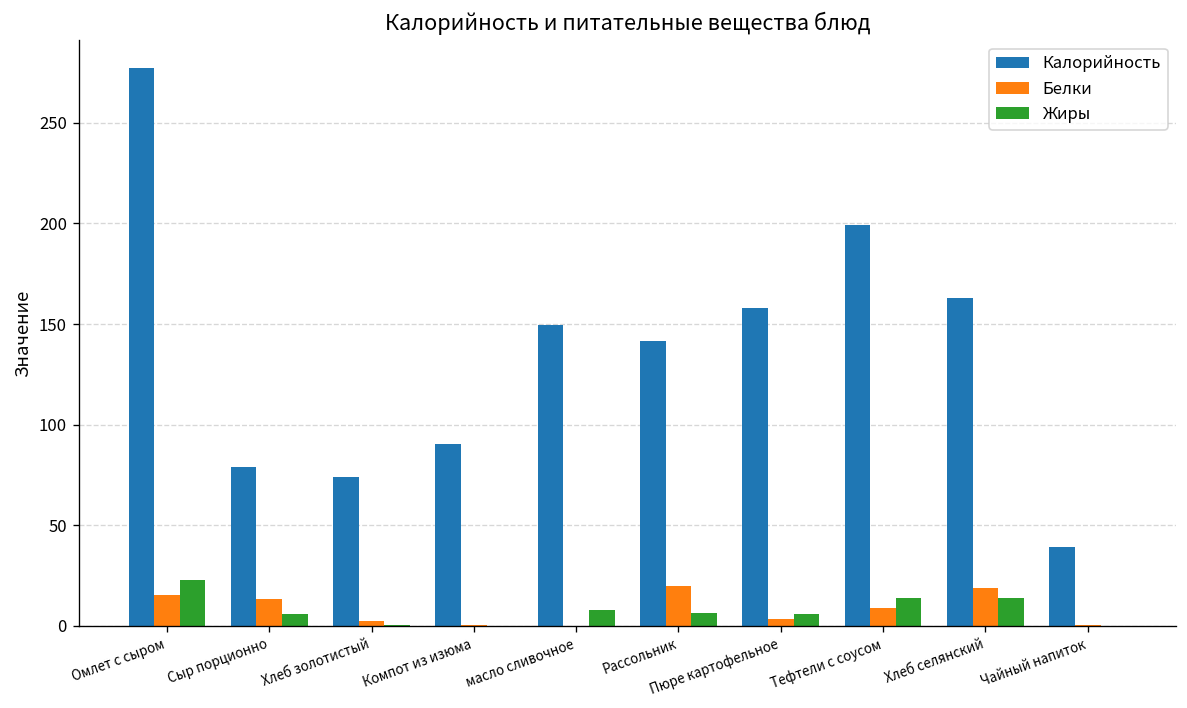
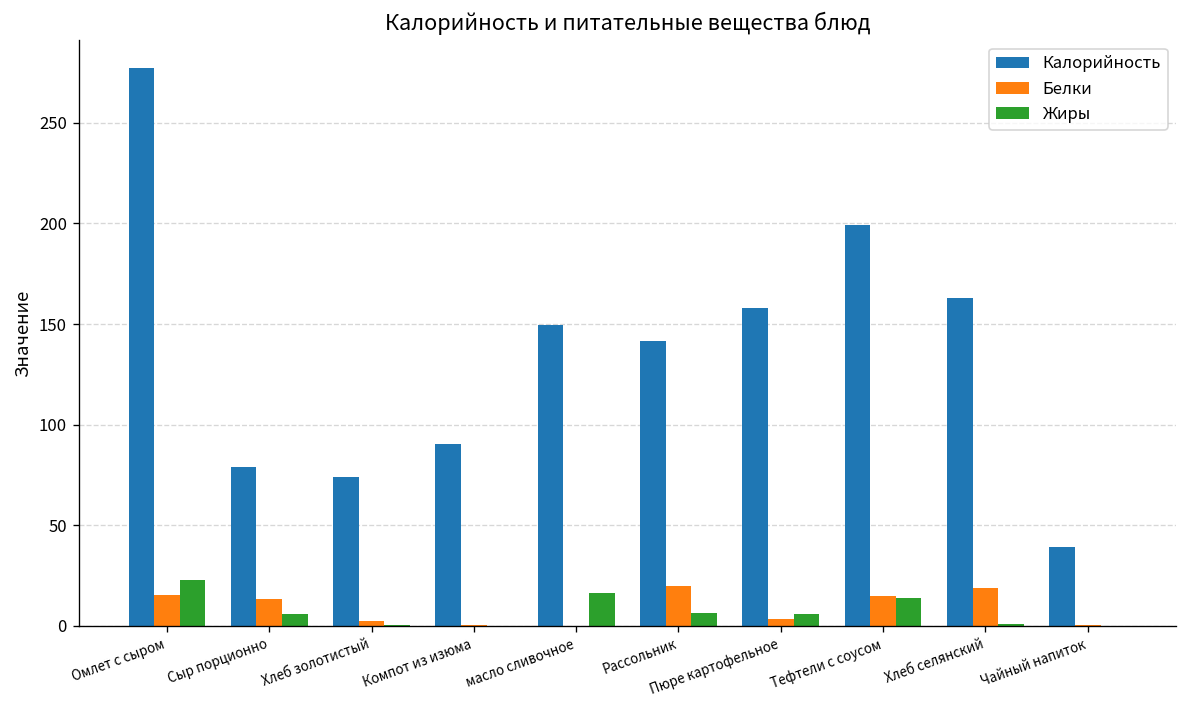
  {
    "Калорийность": {
      "Омлет с сыром": 277,
      "Сыр порционно": 79,
      "Хлеб золотистый": 74,
      "Компот из изюма": 90,
      "масло сливочное": 150,
      "Рассольник": 142,
      "Пюре картофельное": 158,
      "Тефтели с соусом": 199,
      "Хлеб селянский": 163,
      "Чайный напиток": 39
    },
    "Белки": {
      "Омлет с сыром": 15,
      "Сыр порционно": 13,
      "Хлеб золотистый": 2,
      "Рассольник": 20,
      "Пюре картофельное": 3,
-     "Тефтели с соусом": 9,
+     "Тефтели с соусом": 15,
      "Хлеб селянский": 19
    },
    "Жиры": {
      "Омлет с сыром": 23,
      "Сыр порционно": 6,
      "Компот из изюма": 0,
-     "масло сливочное": 8,
+     "масло сливочное": 17,
      "Рассольник": 7,
      "Пюре картофельное": 6,
      "Тефтели с соусом": 14,
-     "Хлеб селянский": 14,
+     "Хлеб селянский": 1,
      "Чайный напиток": 0
    }
  }
